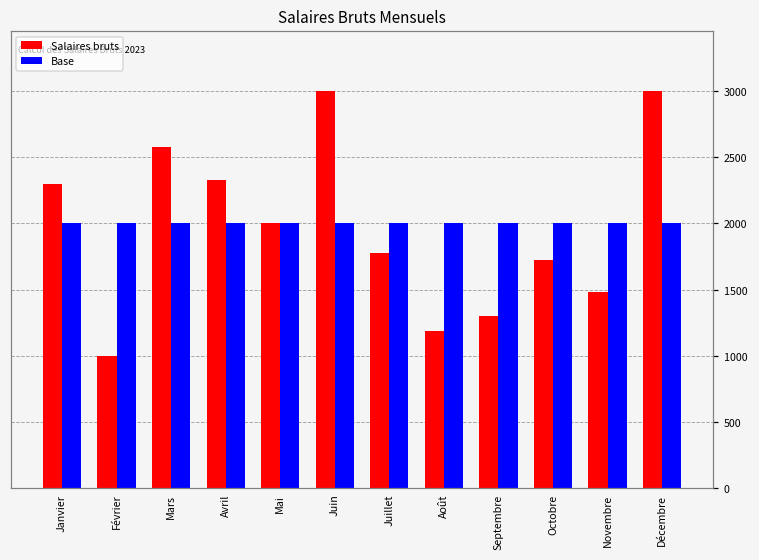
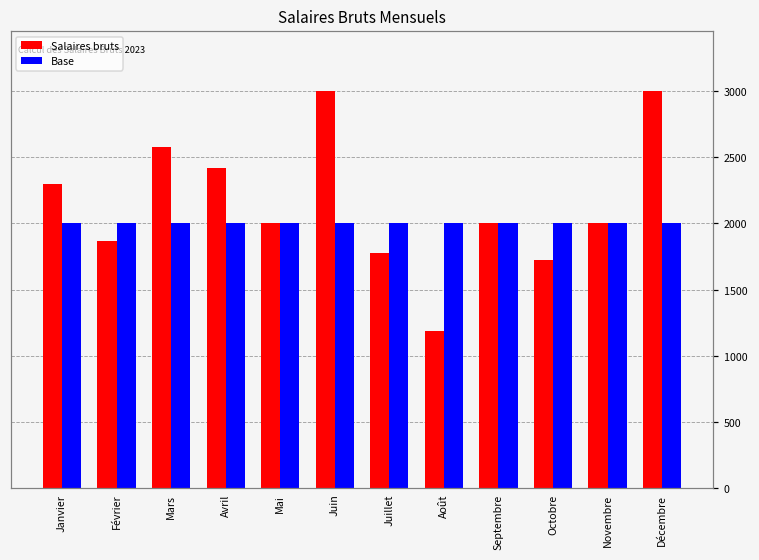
  {
    "Salaires bruts": {
      "Janvier": 2300,
-     "Février": 1000,
+     "Février": 1860,
      "Mars": 2570,
-     "Avril": 2330,
+     "Avril": 2420,
      "Mai": 2000,
      "Juin": 3000,
      "Juillet": 1780,
      "Août": 1190,
-     "Septembre": 1300,
+     "Septembre": 2000,
      "Octobre": 1720,
-     "Novembre": 1480,
+     "Novembre": 2000,
      "Décembre": 3000
    },
    "Base": {
      "Janvier": 2000,
      "Février": 2000,
      "Mars": 2000,
      "Avril": 2000,
      "Mai": 2000,
      "Juin": 2000,
      "Juillet": 2000,
      "Août": 2000,
      "Septembre": 2000,
      "Octobre": 2000,
      "Novembre": 2000,
      "Décembre": 2000
    }
  }
